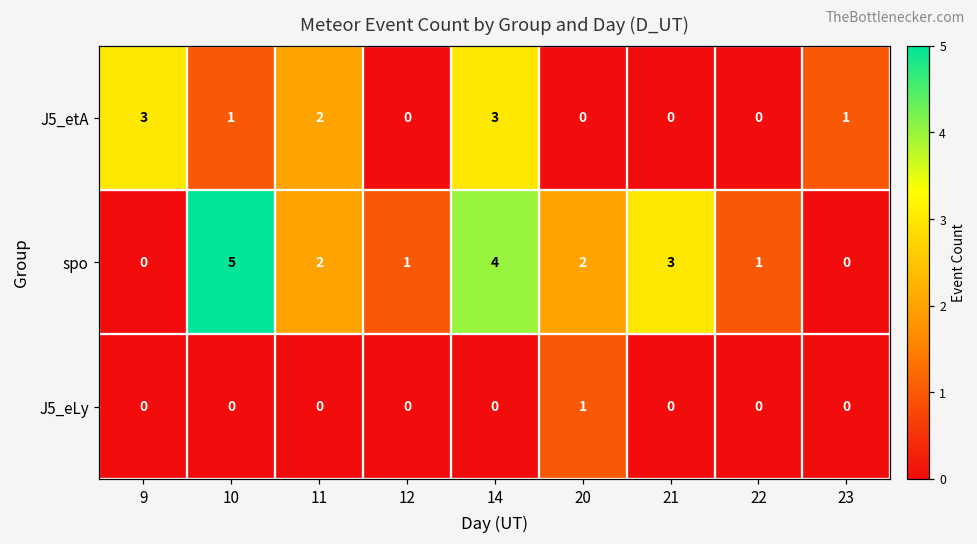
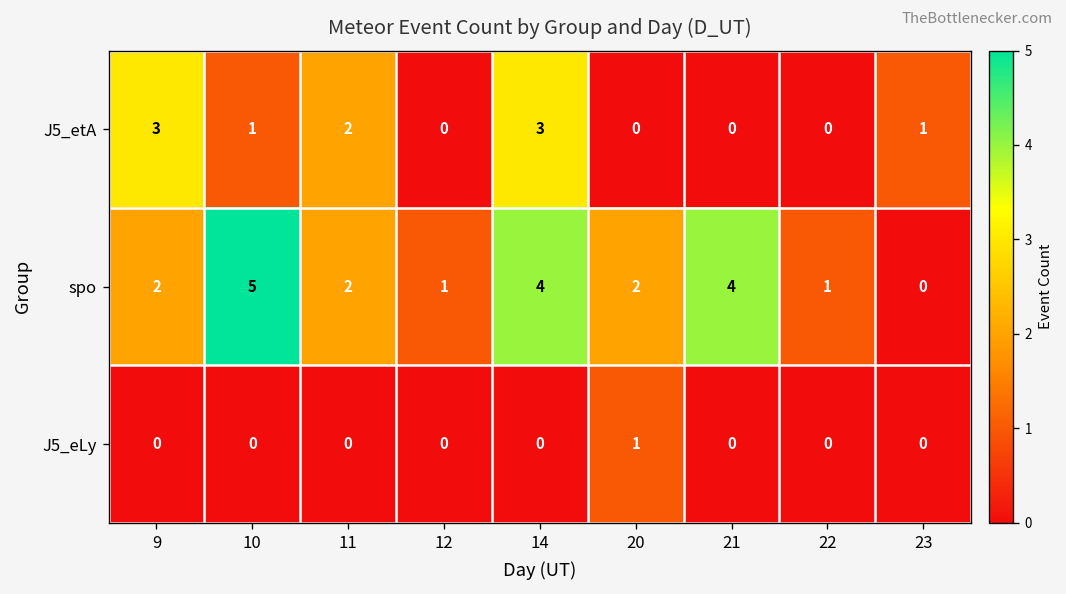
  {
    "J5_etA": {
      "9": 3,
      "10": 1,
      "11": 2,
      "12": 0,
      "14": 3,
      "20": 0,
      "21": 0,
      "22": 0,
      "23": 1
    },
    "spo": {
-     "9": 0,
+     "9": 2,
      "10": 5,
      "11": 2,
      "12": 1,
      "14": 4,
      "20": 2,
-     "21": 3,
+     "21": 4,
      "22": 1,
      "23": 0
    },
    "J5_eLy": {
      "9": 0,
      "10": 0,
      "11": 0,
      "12": 0,
      "14": 0,
      "20": 1,
      "21": 0,
      "22": 0,
      "23": 0
    }
  }
